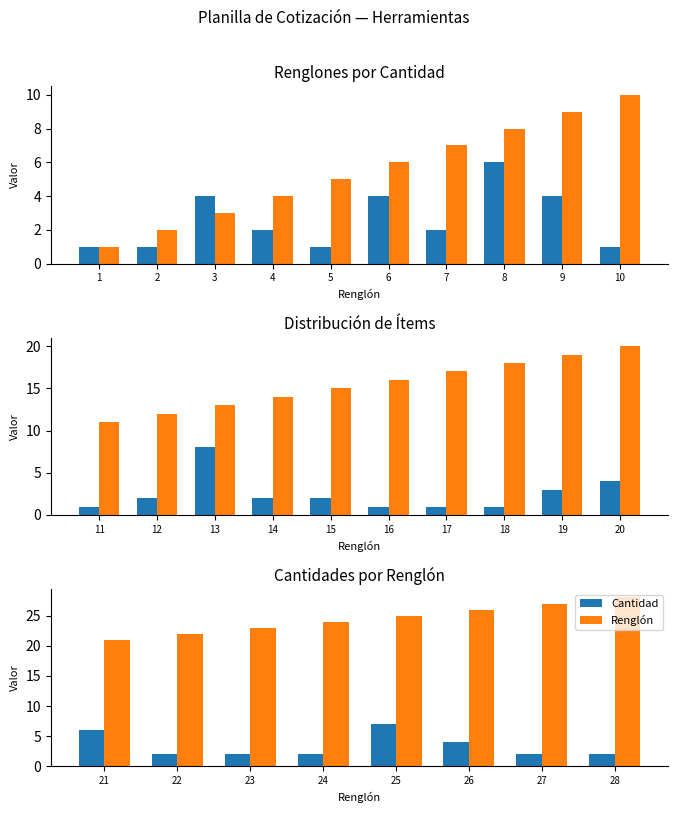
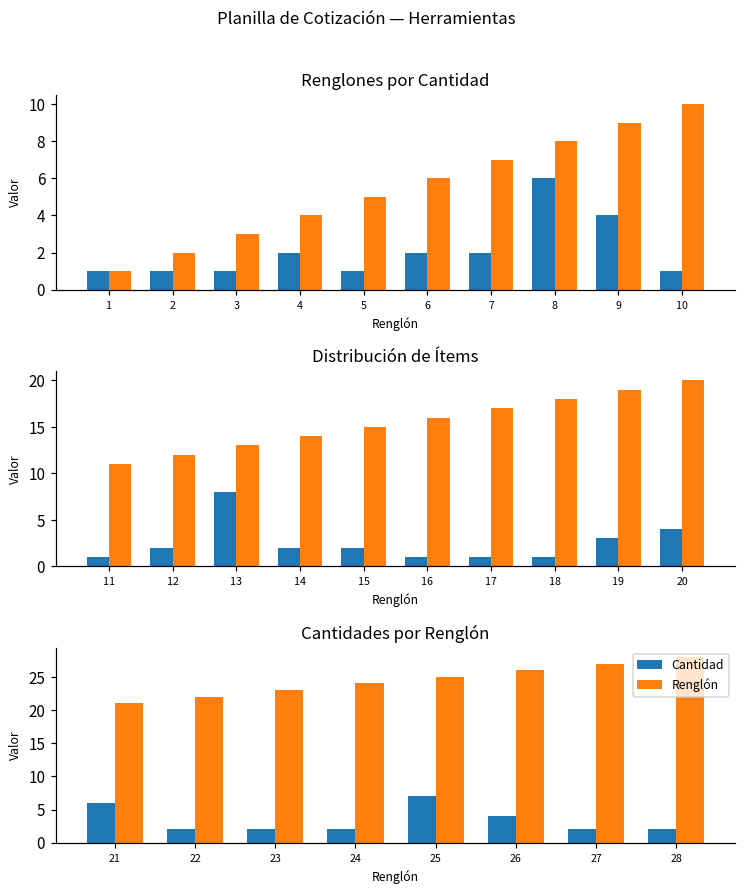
  {
    "Renglones por Cantidad": {
      "Cantidad": {
        "1": 1,
        "2": 1,
-       "3": 4,
+       "3": 1,
        "4": 2,
        "5": 1,
-       "6": 4,
+       "6": 2,
        "7": 2,
        "8": 6,
        "9": 4,
        "10": 1
      },
      "Renglón": {
        "1": 1,
        "2": 2,
        "3": 3,
        "4": 4,
        "5": 5,
        "6": 6,
        "7": 7,
        "8": 8,
        "9": 9,
        "10": 10
      }
    },
    "Distribución de Ítems": {
      "Cantidad": {
        "11": 1,
        "12": 2,
        "13": 8,
        "14": 2,
        "15": 2,
        "16": 1,
        "17": 1,
        "18": 1,
        "19": 3,
        "20": 4
      },
      "Renglón": {
        "11": 11,
        "12": 12,
        "13": 13,
        "14": 14,
        "15": 15,
        "16": 16,
        "17": 17,
        "18": 18,
        "19": 19,
        "20": 20
      }
    },
    "Cantidades por Renglón": {
      "Cantidad": {
        "21": 6,
        "22": 2,
        "23": 2,
        "24": 2,
        "25": 7,
        "26": 4,
        "27": 2,
        "28": 2
      },
      "Renglón": {
        "21": 21,
        "22": 22,
        "23": 23,
        "24": 24,
        "25": 25,
        "26": 26,
        "27": 27
      }
    }
  }
